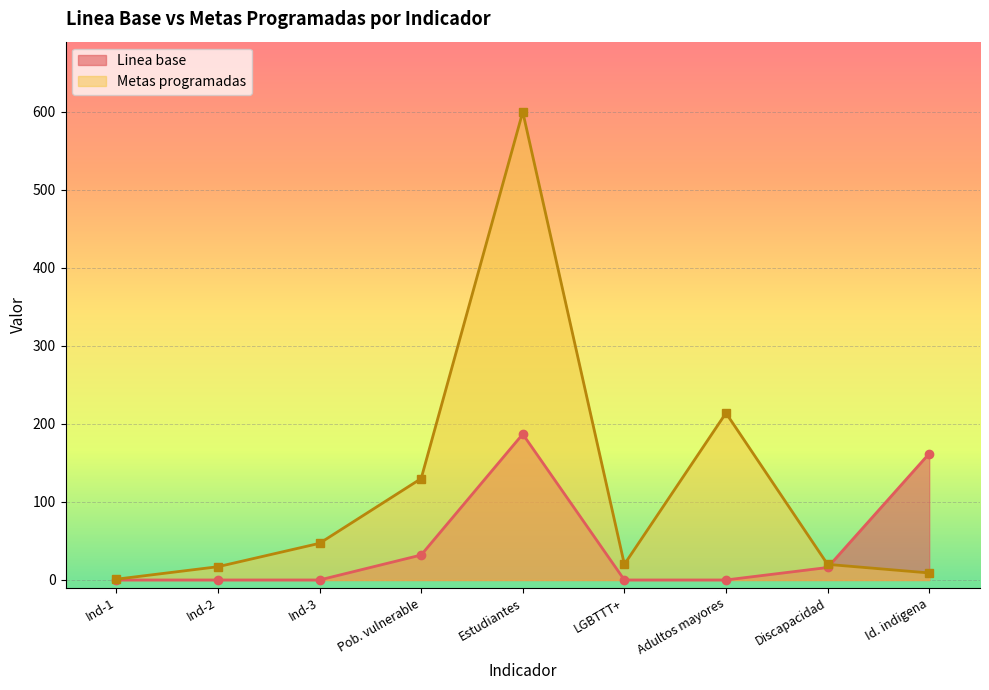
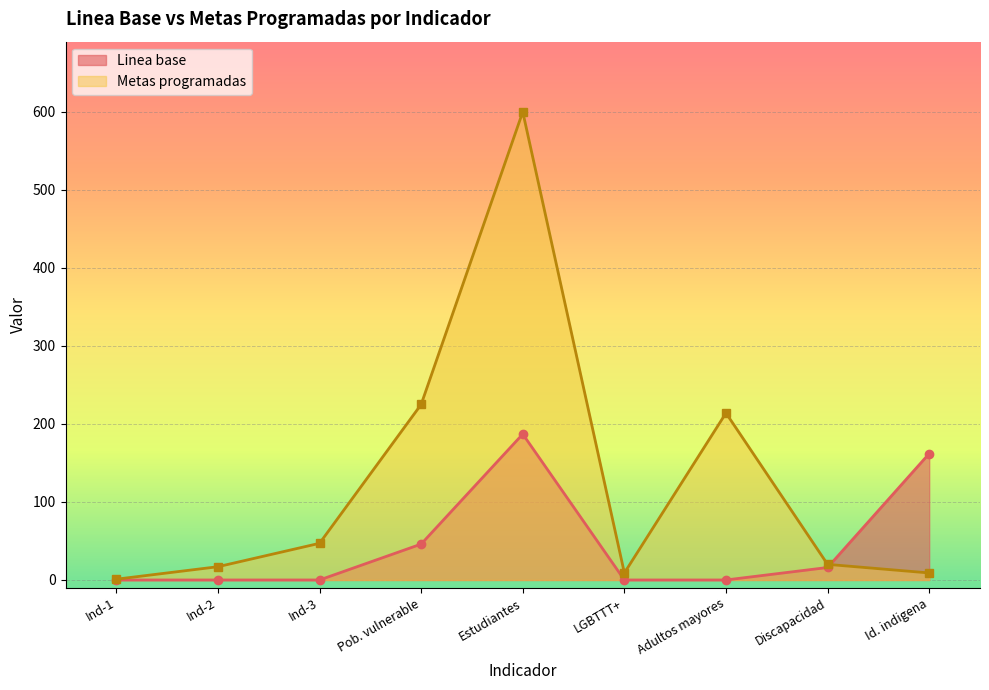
  {
    "Linea base": {
      "Ind-2": 0,
      "Ind-3": 0,
-     "Pob. vulnerable": 30,
+     "Pob. vulnerable": 50,
      "Estudiantes": 190,
      "LGBTTT+": 0,
      "Adultos mayores": 0,
      "Discapacidad": 20,
      "Id. indigena": 160
    },
    "Metas programadas": {
      "Ind-2": 20,
      "Ind-3": 50,
-     "Pob. vulnerable": 130,
+     "Pob. vulnerable": 230,
      "Estudiantes": 600,
-     "LGBTTT+": 20,
+     "LGBTTT+": 10,
      "Adultos mayores": 210,
      "Discapacidad": 20,
      "Id. indigena": 10
    }
  }
